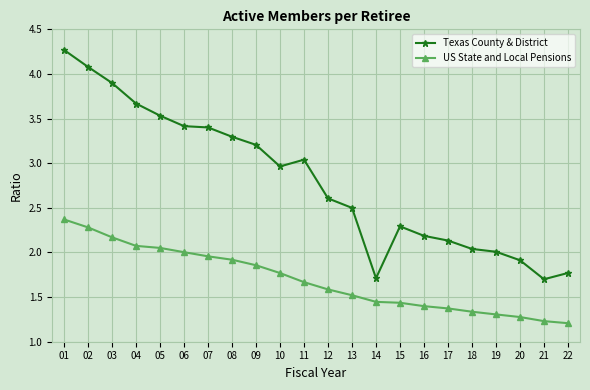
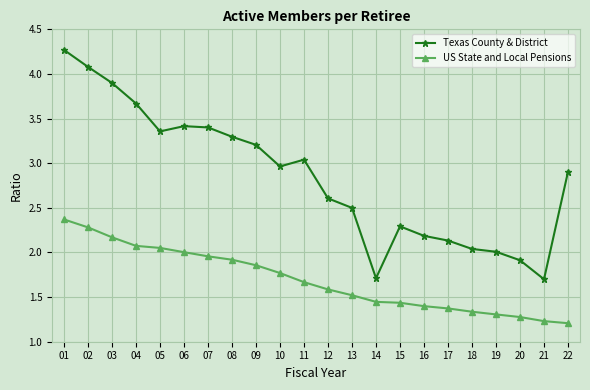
  {
    "Texas County & District": {
      "01": 4.3,
      "02": 4.1,
      "03": 3.9,
      "04": 3.7,
-     "05": 3.5,
+     "05": 3.4,
      "06": 3.4,
      "07": 3.4,
      "08": 3.3,
      "09": 3.2,
      "10": 3.0,
      "11": 3.0,
      "12": 2.6,
      "13": 2.5,
      "14": 1.7,
      "15": 2.3,
      "16": 2.2,
      "17": 2.1,
      "18": 2.0,
      "19": 2.0,
      "20": 1.9,
      "21": 1.7,
-     "22": 1.8
+     "22": 2.9
    },
    "US State and Local Pensions": {
      "01": 2.4,
      "02": 2.3,
      "03": 2.2,
      "04": 2.1,
      "05": 2.1,
      "06": 2.0,
      "07": 2.0,
      "08": 1.9,
      "09": 1.9,
      "10": 1.8,
      "11": 1.7,
      "12": 1.6,
      "13": 1.5,
      "14": 1.4,
      "15": 1.4,
      "16": 1.4,
      "17": 1.4,
      "18": 1.3,
      "19": 1.3,
      "20": 1.3,
      "21": 1.2,
      "22": 1.2
    }
  }
